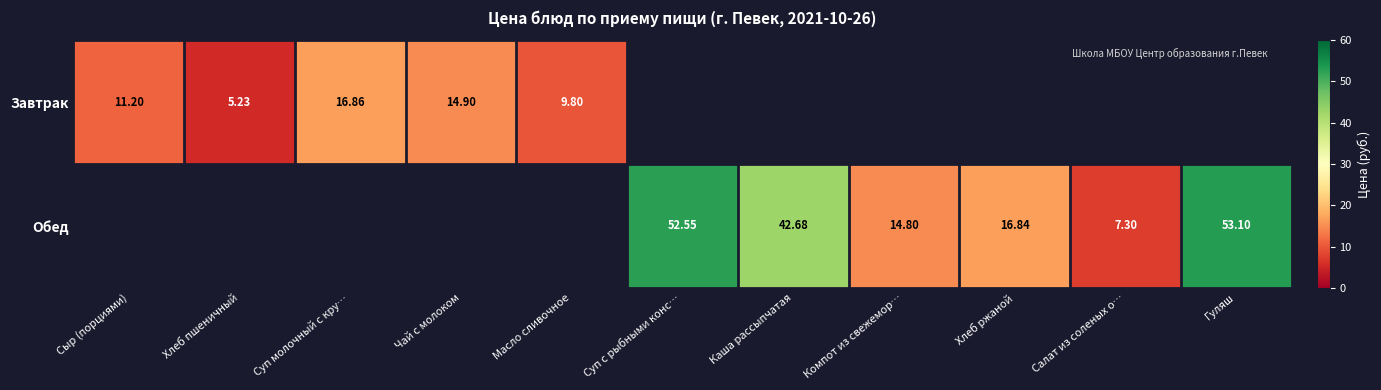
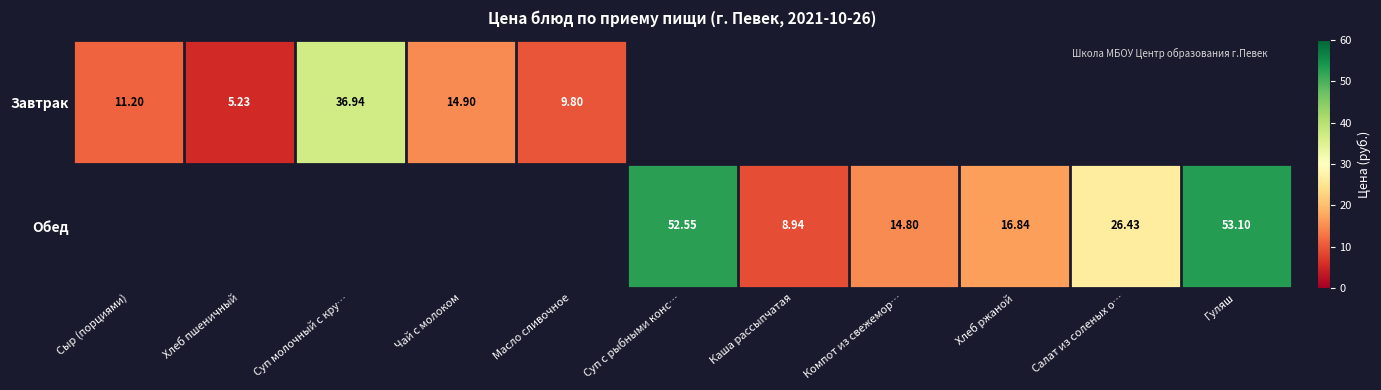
  {
    "Завтрак": {
      "Сыр (порциями)": 11.20,
      "Хлеб пшеничный": 5.23,
-     "Суп молочный с кру…": 16.86,
+     "Суп молочный с кру…": 36.94,
      "Чай с молоком": 14.90,
      "Масло сливочное": 9.80
    },
    "Обед": {
      "Суп с рыбными конс…": 52.55,
-     "Каша рассыпчатая": 42.68,
+     "Каша рассыпчатая": 8.94,
      "Компот из свежемор…": 14.80,
      "Хлеб ржаной": 16.84,
-     "Салат из соленых о…": 7.30,
+     "Салат из соленых о…": 26.43,
      "Гуляш": 53.10
    }
  }
